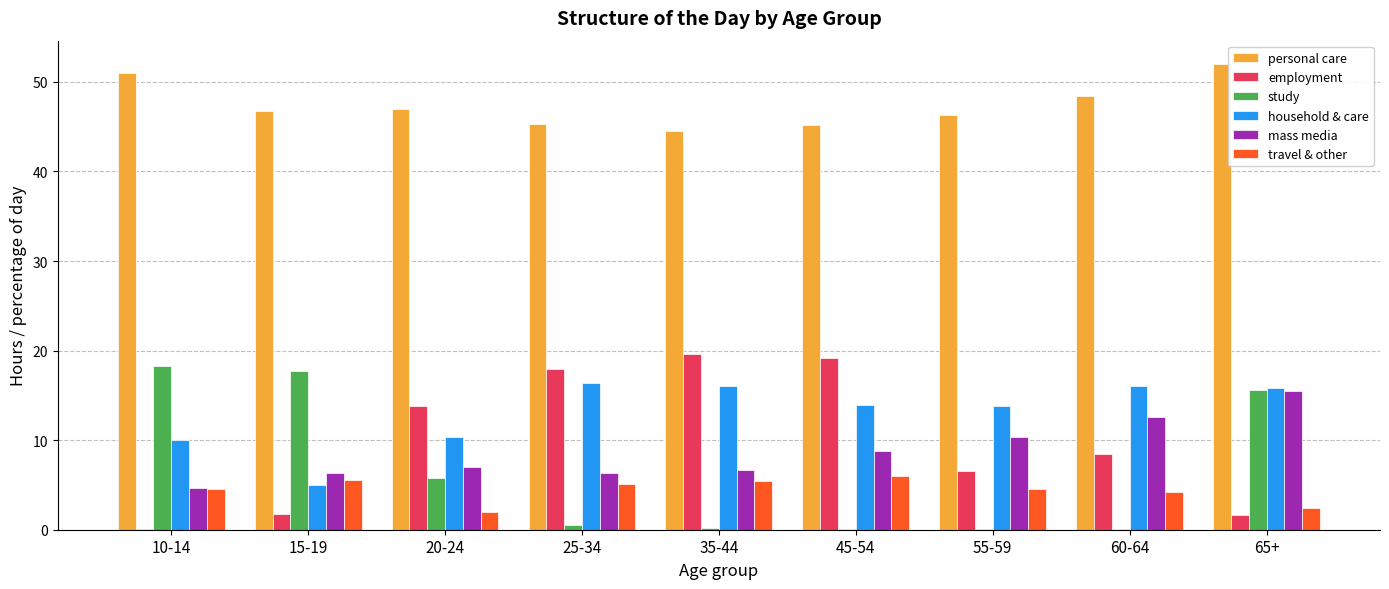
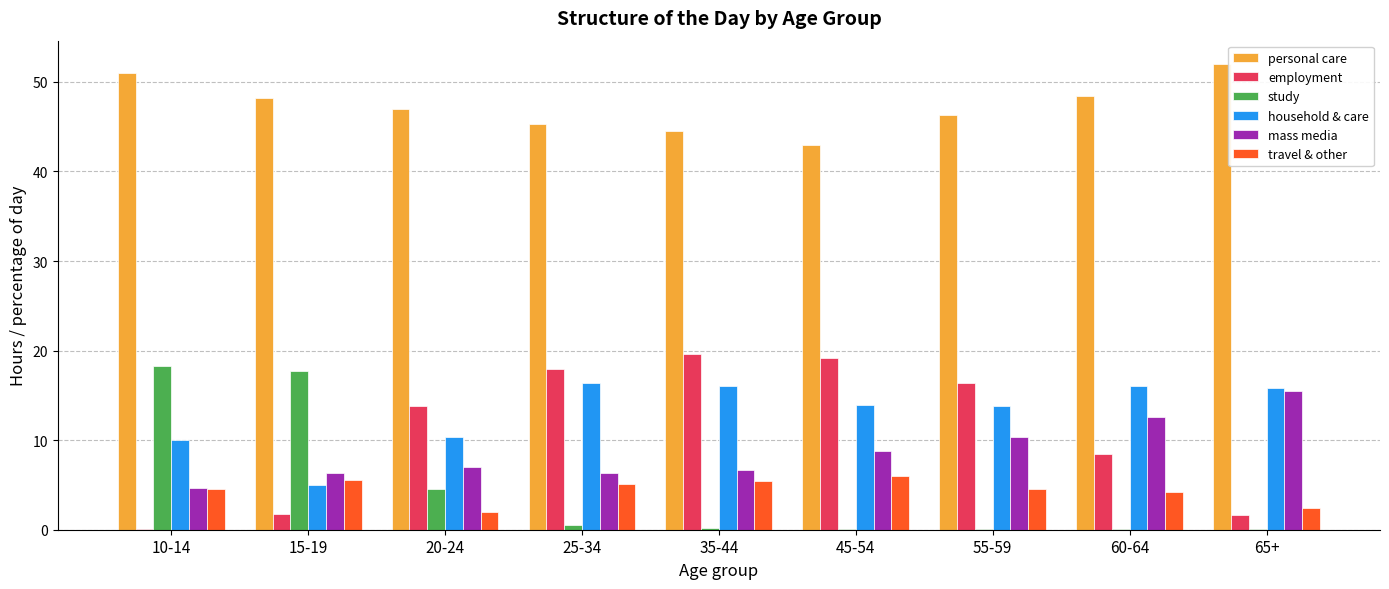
  {
    "personal care": {
      "10-14": 51,
-     "15-19": 47,
+     "15-19": 48,
      "20-24": 47,
      "25-34": 45,
      "35-44": 45,
-     "45-54": 45,
+     "45-54": 43,
      "55-59": 46,
      "60-64": 48,
      "65+": 52
    },
    "employment": {
      "15-19": 2,
      "20-24": 14,
      "25-34": 18,
      "35-44": 20,
      "45-54": 19,
-     "55-59": 7,
+     "55-59": 16,
      "60-64": 8,
      "65+": 2
    },
    "study": {
      "10-14": 18,
      "15-19": 18,
-     "20-24": 6,
+     "20-24": 5,
      "25-34": 1,
-     "65+": 16
+     "65+": 0
    },
    "household & care": {
      "10-14": 10,
      "15-19": 5,
      "20-24": 10,
      "25-34": 16,
      "35-44": 16,
      "45-54": 14,
      "55-59": 14,
      "60-64": 16,
      "65+": 16
    },
    "mass media": {
      "10-14": 5,
      "15-19": 6,
      "20-24": 7,
      "25-34": 6,
      "35-44": 7,
      "45-54": 9,
      "55-59": 10,
      "60-64": 13,
      "65+": 16
    },
    "travel & other": {
      "10-14": 5,
      "15-19": 6,
      "20-24": 2,
      "25-34": 5,
      "35-44": 5,
      "45-54": 6,
      "55-59": 5,
      "60-64": 4,
      "65+": 2
    }
  }
